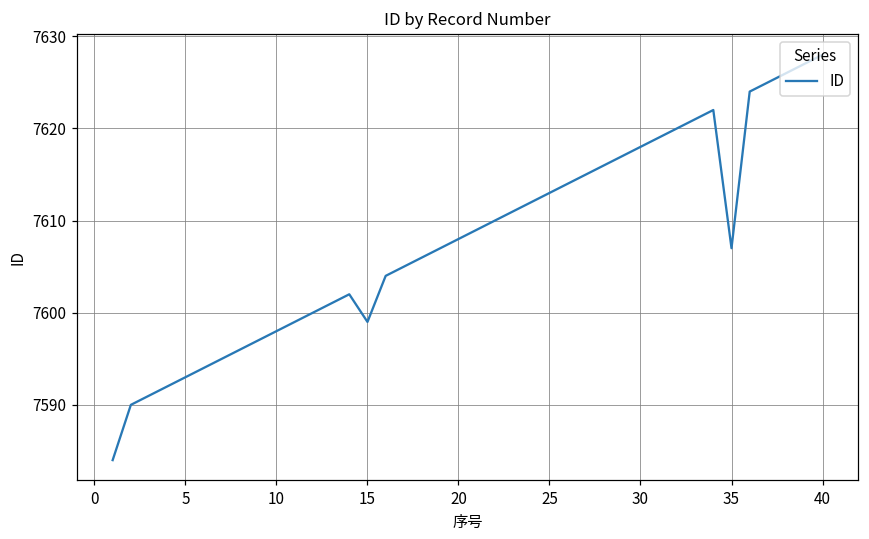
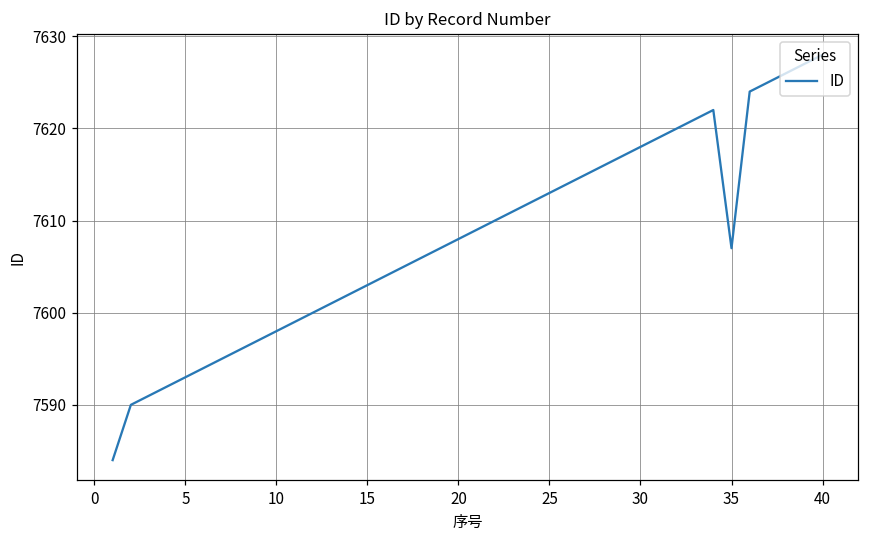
  {
    "5": 7593,
    "10": 7598,
-   "15": 7599,
+   "15": 7603,
    "20": 7608,
    "25": 7613,
    "30": 7618,
    "35": 7607
  }
